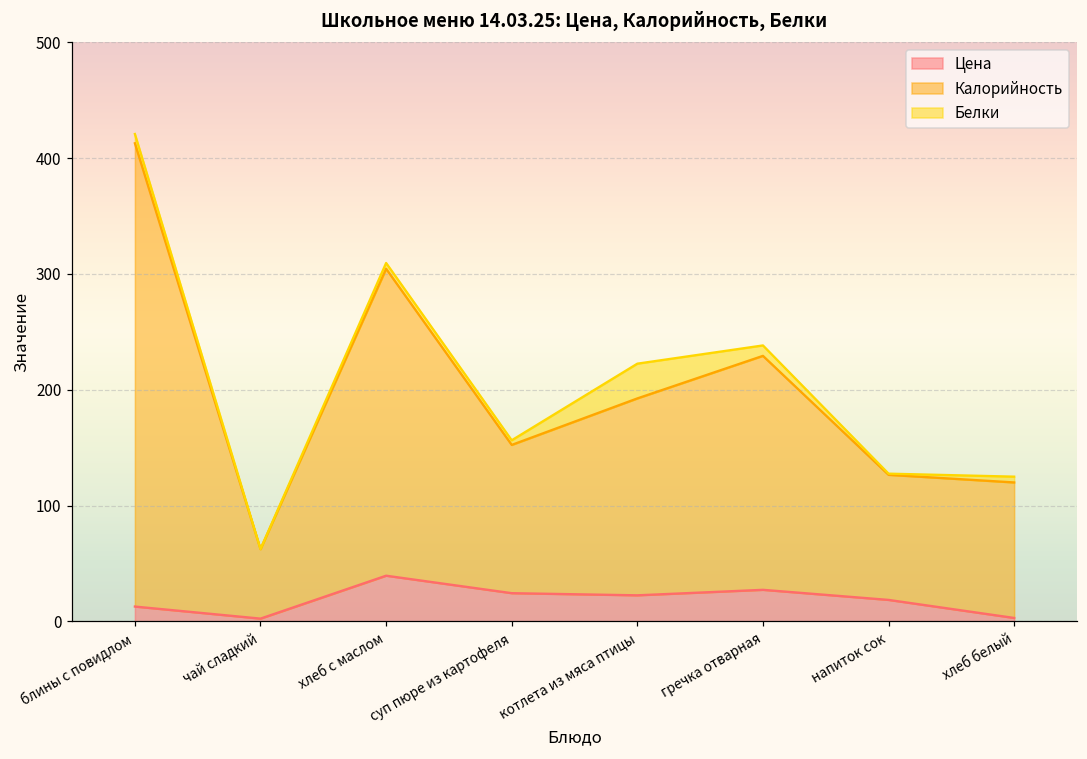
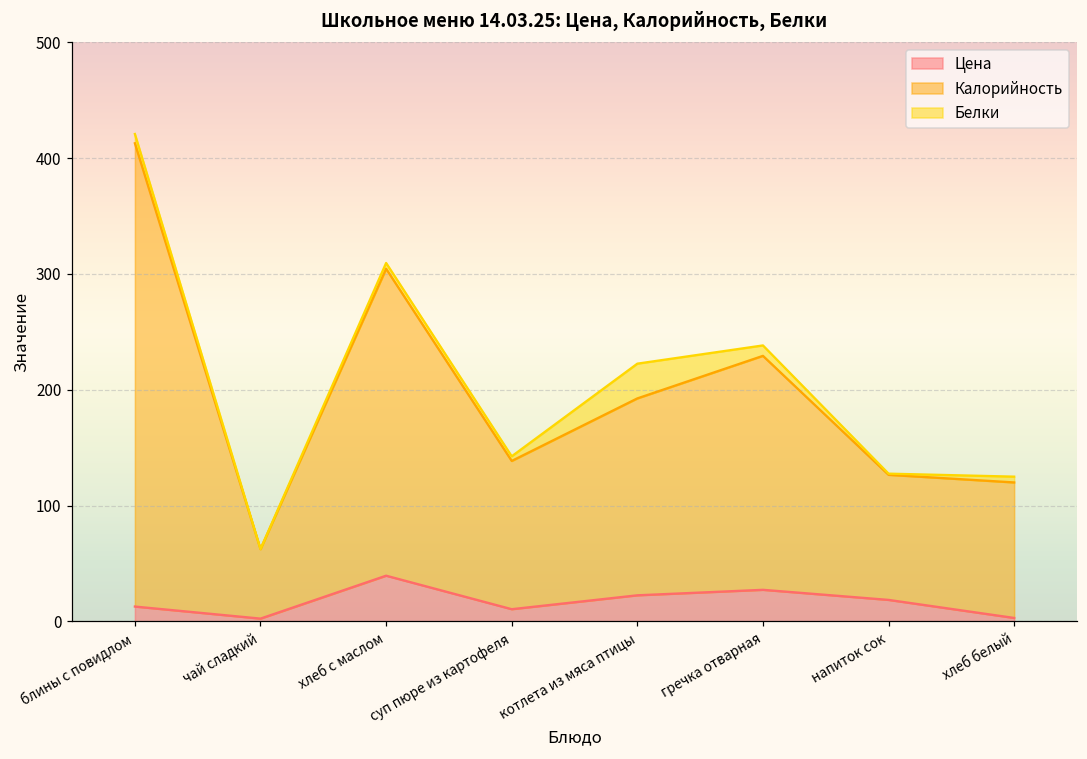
  {
    "Цена": {
      "блины с повидлом": 13,
      "чай сладкий": 2,
      "хлеб с маслом": 39,
-     "суп пюре из картофеля": 24,
+     "суп пюре из картофеля": 10,
      "котлета из мяса птицы": 22,
      "гречка отварная": 27,
      "напиток сок": 19,
      "хлеб белый": 3
    }
  }
